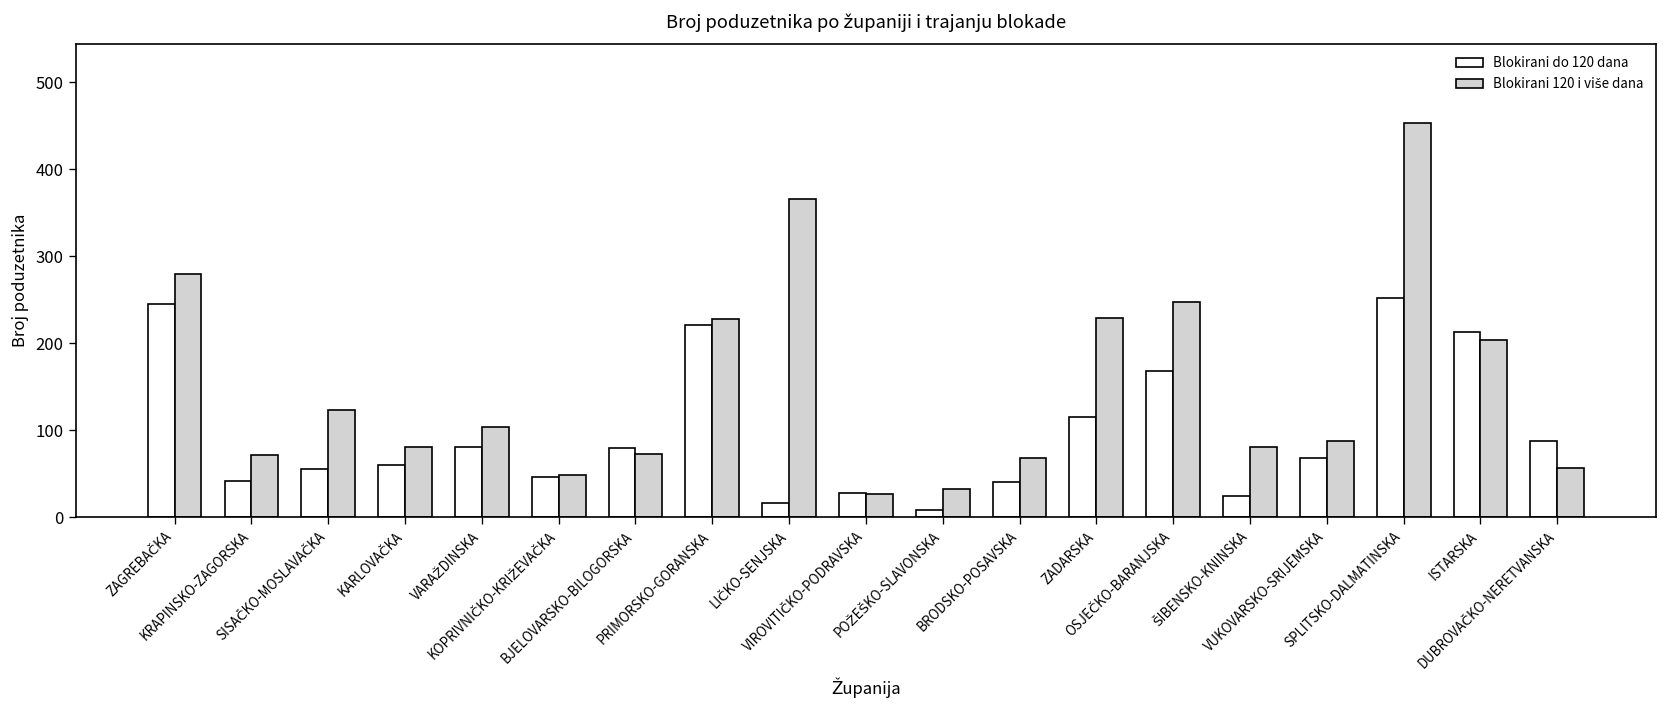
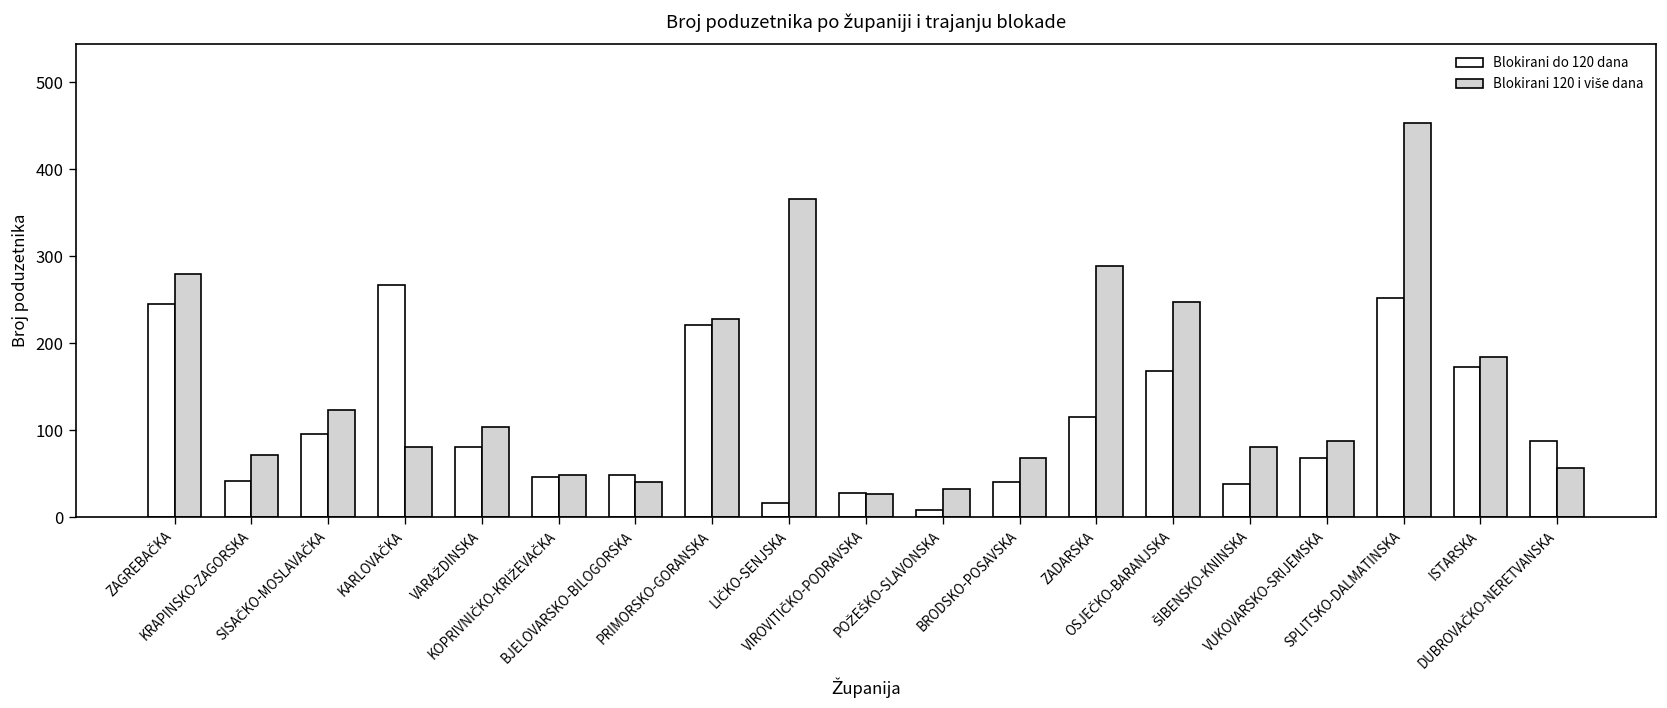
  {
    "Blokirani do 120 dana": {
      "ZAGREBAČKA": 250,
      "KRAPINSKO-ZAGORSKA": 40,
-     "SISAČKO-MOSLAVAČKA": 60,
-     "KARLOVAČKA": 60,
+     "SISAČKO-MOSLAVAČKA": 100,
+     "KARLOVAČKA": 270,
      "VARAŽDINSKA": 80,
      "KOPRIVNIČKO-KRIŽEVAČKA": 50,
-     "BJELOVARSKO-BILOGORSKA": 80,
+     "BJELOVARSKO-BILOGORSKA": 50,
      "PRIMORSKO-GORANSKA": 220,
      "LIČKO-SENJSKA": 20,
      "VIROVITIČKO-PODRAVSKA": 30,
      "POŽEŠKO-SLAVONSKA": 10,
      "BRODSKO-POSAVSKA": 40,
      "ZADARSKA": 120,
      "OSJEČKO-BARANJSKA": 170,
-     "ŠIBENSKO-KNINSKA": 20,
+     "ŠIBENSKO-KNINSKA": 40,
      "VUKOVARSKO-SRIJEMSKA": 70,
      "SPLITSKO-DALMATINSKA": 250,
-     "ISTARSKA": 210,
+     "ISTARSKA": 170,
      "DUBROVAČKO-NERETVANSKA": 90
    },
    "Blokirani 120 i više dana": {
      "ZAGREBAČKA": 280,
      "KRAPINSKO-ZAGORSKA": 70,
      "SISAČKO-MOSLAVAČKA": 120,
      "KARLOVAČKA": 80,
      "VARAŽDINSKA": 100,
      "KOPRIVNIČKO-KRIŽEVAČKA": 50,
-     "BJELOVARSKO-BILOGORSKA": 70,
+     "BJELOVARSKO-BILOGORSKA": 40,
      "PRIMORSKO-GORANSKA": 230,
      "LIČKO-SENJSKA": 370,
      "VIROVITIČKO-PODRAVSKA": 30,
      "POŽEŠKO-SLAVONSKA": 30,
      "BRODSKO-POSAVSKA": 70,
-     "ZADARSKA": 230,
+     "ZADARSKA": 290,
      "OSJEČKO-BARANJSKA": 250,
      "ŠIBENSKO-KNINSKA": 80,
      "VUKOVARSKO-SRIJEMSKA": 90,
      "SPLITSKO-DALMATINSKA": 450,
-     "ISTARSKA": 200,
+     "ISTARSKA": 180,
      "DUBROVAČKO-NERETVANSKA": 60
    }
  }
